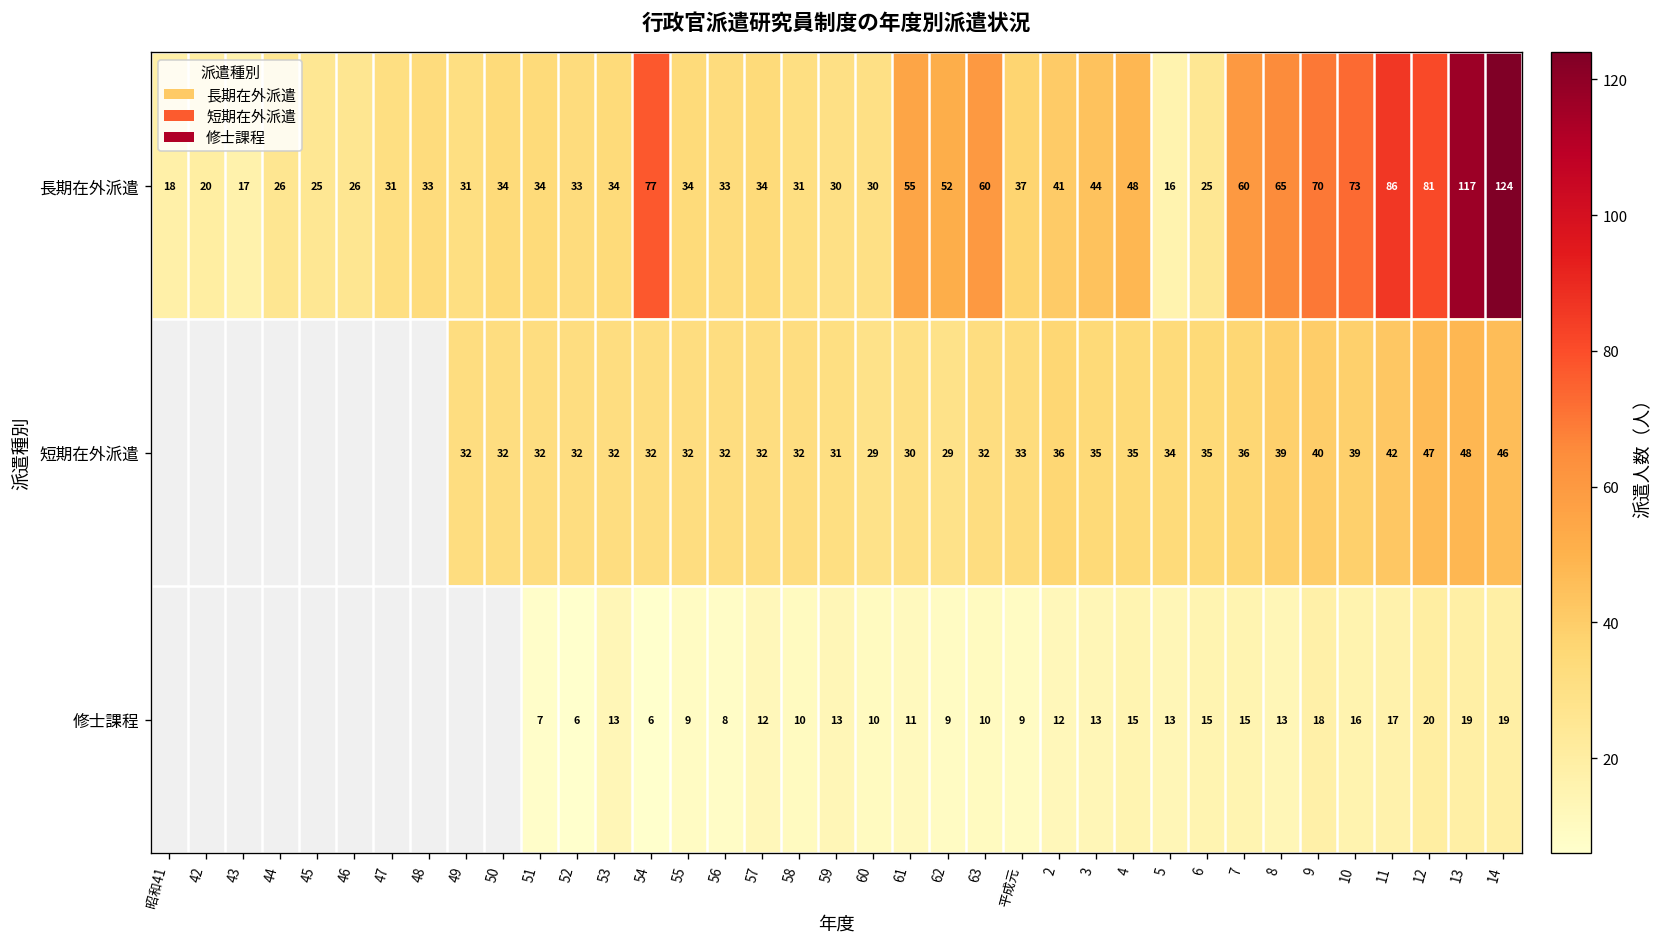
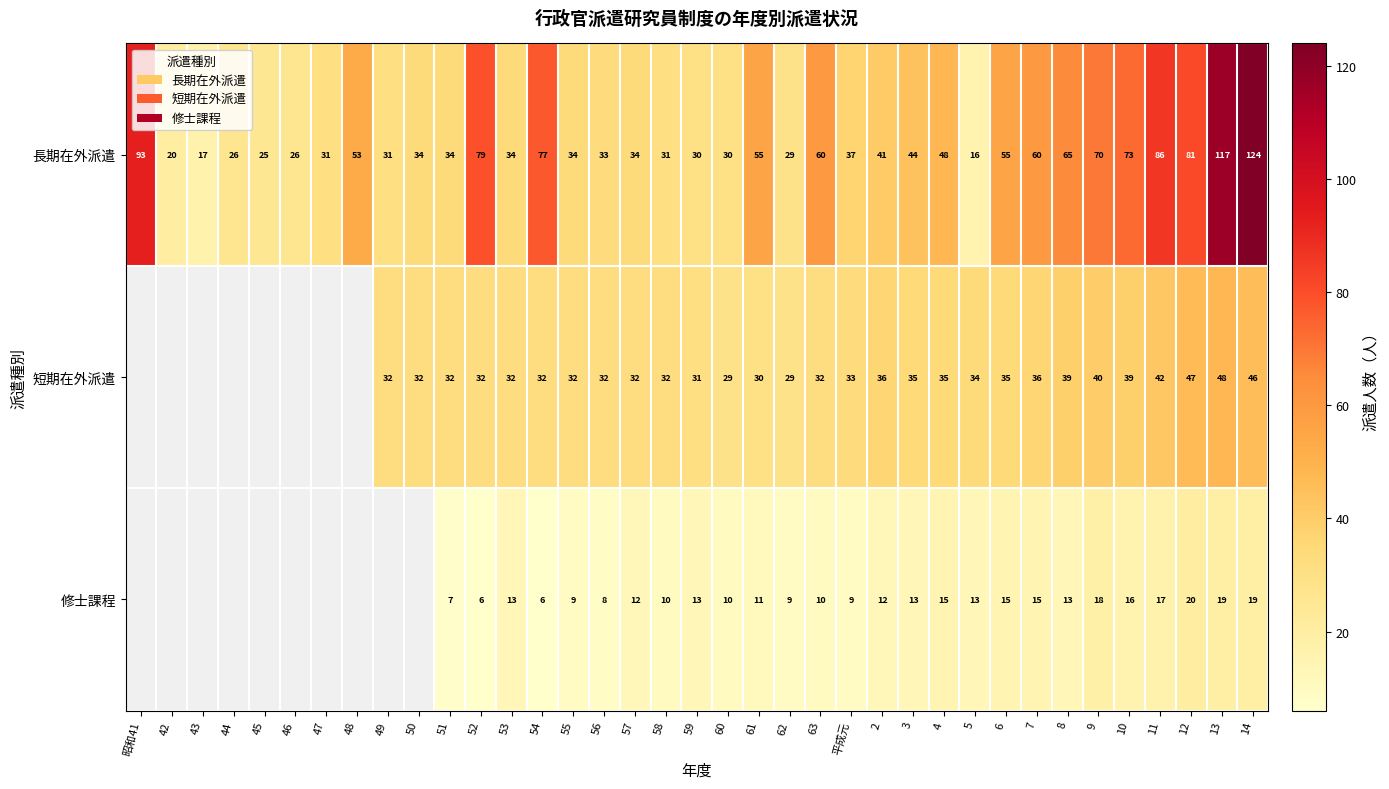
  {
    "長期在外派遣": {
-     "昭和41": 18,
+     "昭和41": 93,
      "42": 20,
      "43": 17,
      "44": 26,
      "45": 25,
      "46": 26,
      "47": 31,
-     "48": 33,
+     "48": 53,
      "49": 31,
      "50": 34,
      "51": 34,
-     "52": 33,
+     "52": 79,
      "53": 34,
      "54": 77,
      "55": 34,
      "56": 33,
      "57": 34,
      "58": 31,
      "59": 30,
      "60": 30,
      "61": 55,
-     "62": 52,
+     "62": 29,
      "63": 60,
      "平成元": 37,
      "2": 41,
      "3": 44,
      "4": 48,
      "5": 16,
-     "6": 25,
+     "6": 55,
      "7": 60,
      "8": 65,
      "9": 70,
      "10": 73,
      "11": 86,
      "12": 81,
      "13": 117,
      "14": 124
    },
    "短期在外派遣": {
      "49": 32,
      "50": 32,
      "51": 32,
      "52": 32,
      "53": 32,
      "54": 32,
      "55": 32,
      "56": 32,
      "57": 32,
      "58": 32,
      "59": 31,
      "60": 29,
      "61": 30,
      "62": 29,
      "63": 32,
      "平成元": 33,
      "2": 36,
      "3": 35,
      "4": 35,
      "5": 34,
      "6": 35,
      "7": 36,
      "8": 39,
      "9": 40,
      "10": 39,
      "11": 42,
      "12": 47,
      "13": 48,
      "14": 46
    },
    "修士課程": {
      "51": 7,
      "52": 6,
      "53": 13,
      "54": 6,
      "55": 9,
      "56": 8,
      "57": 12,
      "58": 10,
      "59": 13,
      "60": 10,
      "61": 11,
      "62": 9,
      "63": 10,
      "平成元": 9,
      "2": 12,
      "3": 13,
      "4": 15,
      "5": 13,
      "6": 15,
      "7": 15,
      "8": 13,
      "9": 18,
      "10": 16,
      "11": 17,
      "12": 20,
      "13": 19,
      "14": 19
    }
  }
